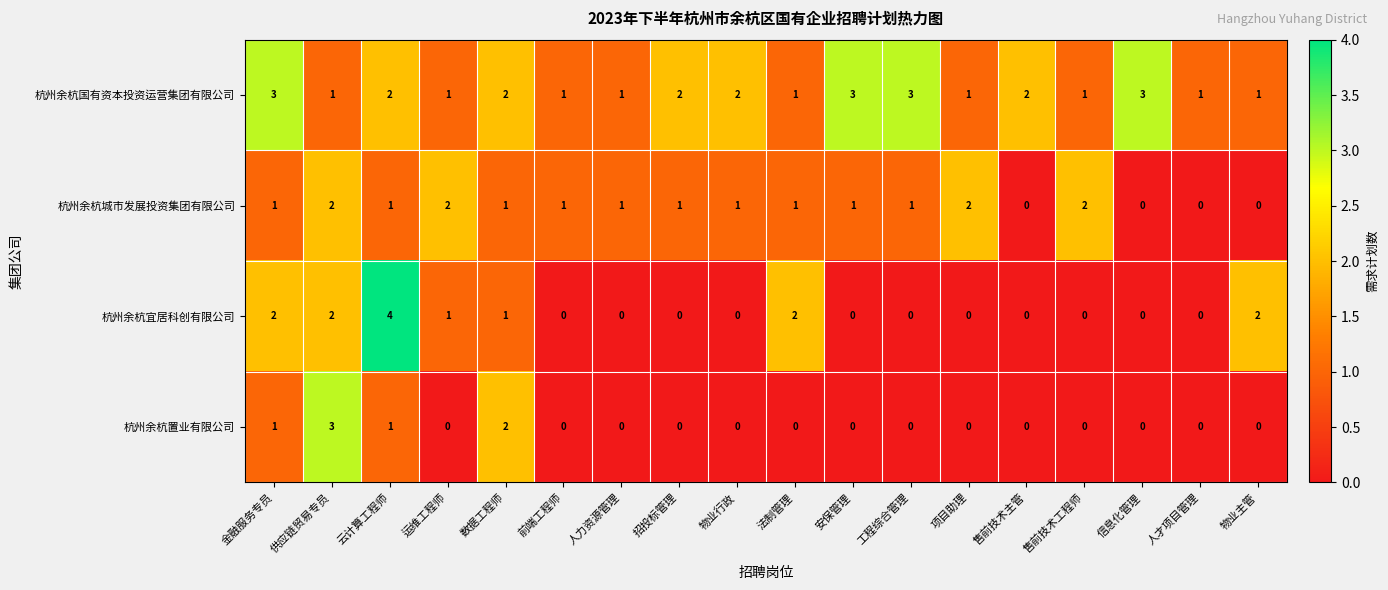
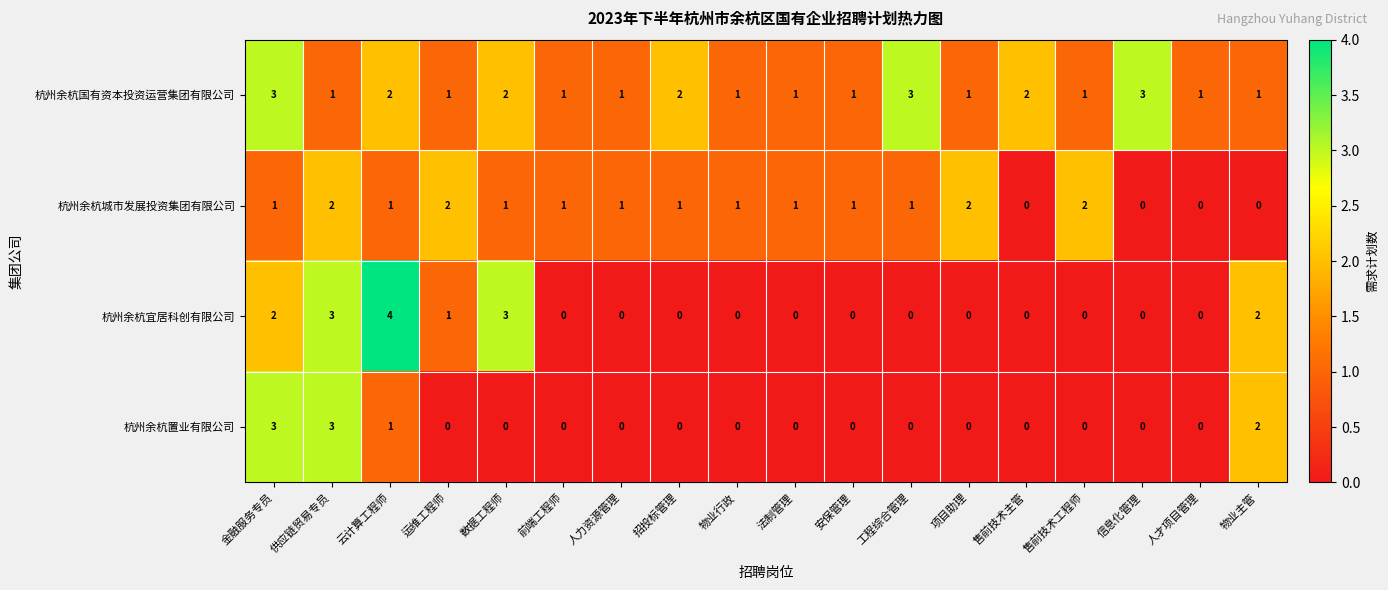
  {
    "杭州余杭国有资本投资运营集团有限公司": {
      "金融服务专员": 3,
      "供应链贸易专员": 1,
      "云计算工程师": 2,
      "运维工程师": 1,
      "数据工程师": 2,
      "前端工程师": 1,
      "人力资源管理": 1,
      "招投标管理": 2,
-     "物业行政": 2,
+     "物业行政": 1,
      "法制管理": 1,
-     "安保管理": 3,
+     "安保管理": 1,
      "工程综合管理": 3,
      "项目助理": 1,
      "售前技术主管": 2,
      "售前技术工程师": 1,
      "信息化管理": 3,
      "人才项目管理": 1,
      "物业主管": 1
    },
    "杭州余杭城市发展投资集团有限公司": {
      "金融服务专员": 1,
      "供应链贸易专员": 2,
      "云计算工程师": 1,
      "运维工程师": 2,
      "数据工程师": 1,
      "前端工程师": 1,
      "人力资源管理": 1,
      "招投标管理": 1,
      "物业行政": 1,
      "法制管理": 1,
      "安保管理": 1,
      "工程综合管理": 1,
      "项目助理": 2,
      "售前技术主管": 0,
      "售前技术工程师": 2,
      "信息化管理": 0,
      "人才项目管理": 0,
      "物业主管": 0
    },
    "杭州余杭宜居科创有限公司": {
      "金融服务专员": 2,
-     "供应链贸易专员": 2,
+     "供应链贸易专员": 3,
      "云计算工程师": 4,
      "运维工程师": 1,
-     "数据工程师": 1,
+     "数据工程师": 3,
      "前端工程师": 0,
      "人力资源管理": 0,
      "招投标管理": 0,
      "物业行政": 0,
-     "法制管理": 2,
+     "法制管理": 0,
      "安保管理": 0,
      "工程综合管理": 0,
      "项目助理": 0,
      "售前技术主管": 0,
      "售前技术工程师": 0,
      "信息化管理": 0,
      "人才项目管理": 0,
      "物业主管": 2
    },
    "杭州余杭置业有限公司": {
-     "金融服务专员": 1,
+     "金融服务专员": 3,
      "供应链贸易专员": 3,
      "云计算工程师": 1,
      "运维工程师": 0,
-     "数据工程师": 2,
+     "数据工程师": 0,
      "前端工程师": 0,
      "人力资源管理": 0,
      "招投标管理": 0,
      "物业行政": 0,
      "法制管理": 0,
      "安保管理": 0,
      "工程综合管理": 0,
      "项目助理": 0,
      "售前技术主管": 0,
      "售前技术工程师": 0,
      "信息化管理": 0,
      "人才项目管理": 0,
-     "物业主管": 0
+     "物业主管": 2
    }
  }
